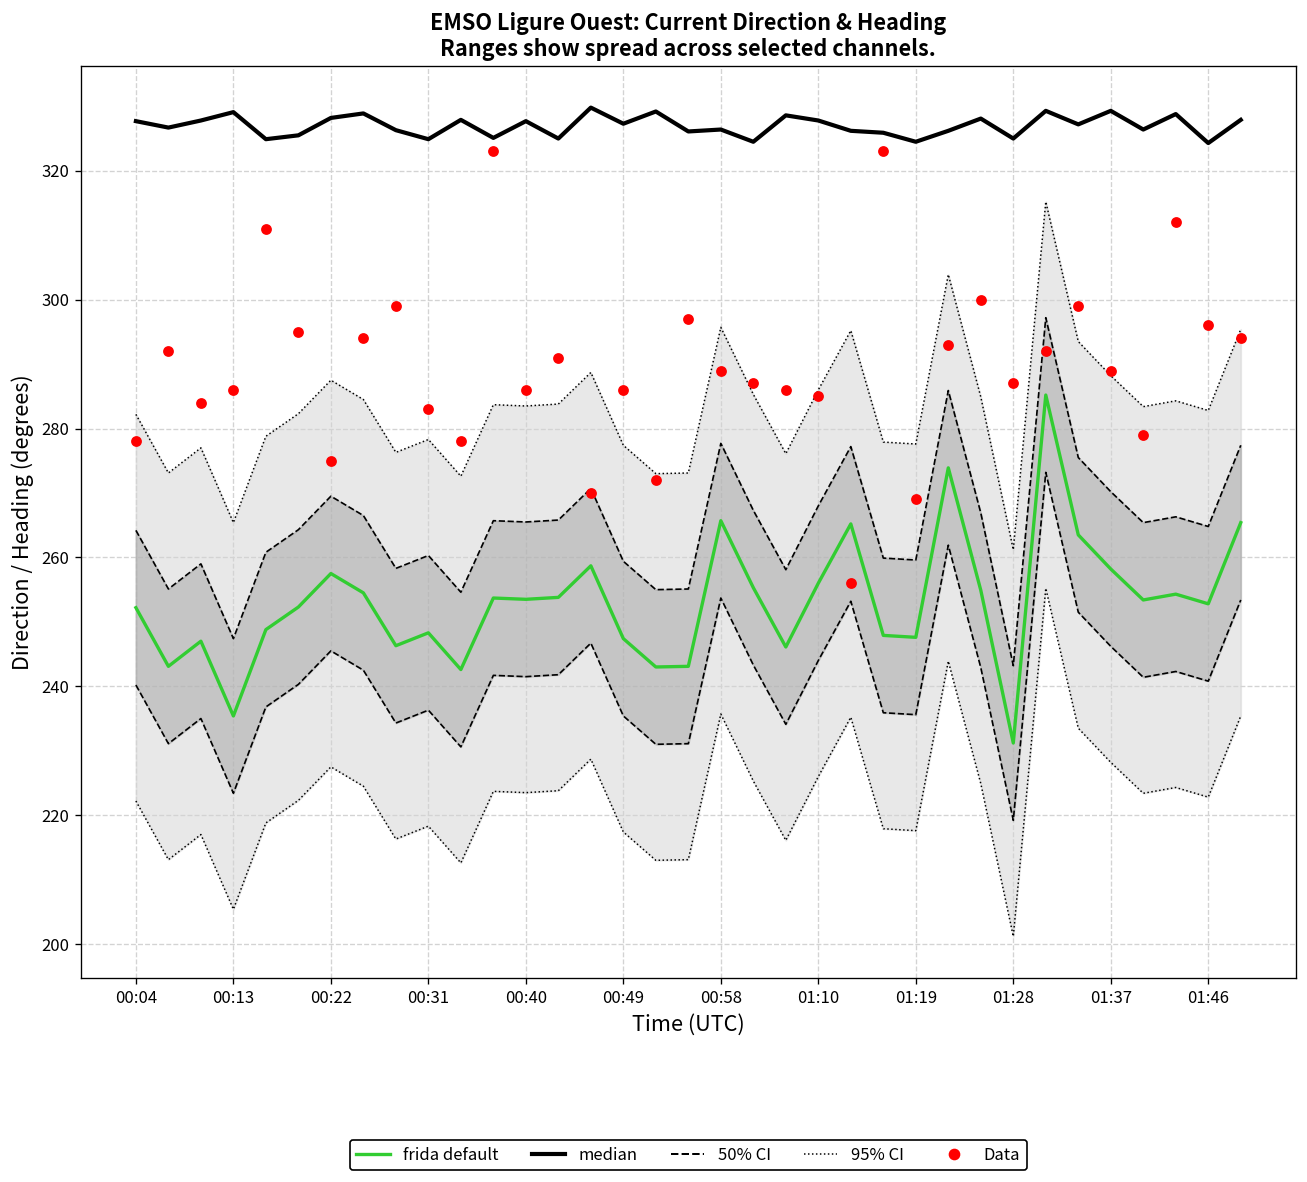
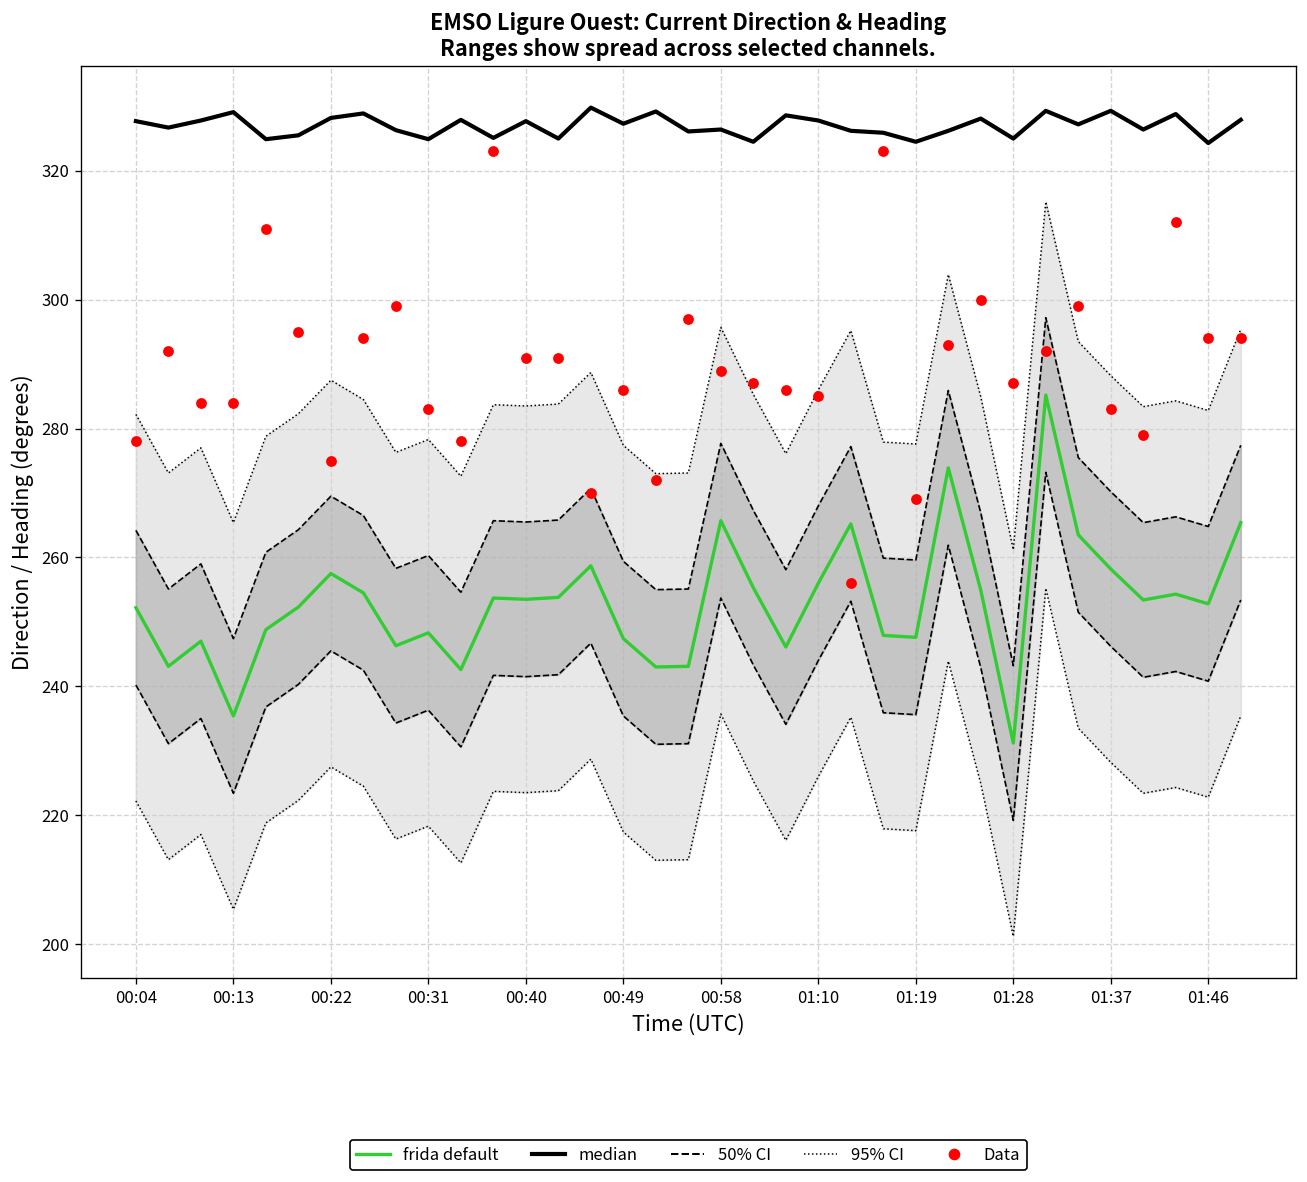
  {
    "Data": {
-     "00:13": 286,
-     "00:40": 286,
-     "01:37": 289,
-     "01:46": 296
+     "00:13": 284,
+     "00:40": 291,
+     "01:37": 283,
+     "01:46": 294
    },
    "frida default": {
      "00:04": 252,
      "00:13": 235,
      "00:22": 258,
      "00:31": 248,
      "00:40": 254,
      "00:49": 247,
      "00:58": 266,
      "01:10": 256,
      "01:19": 248,
      "01:28": 231,
      "01:37": 258,
      "01:46": 253
    }
  }
